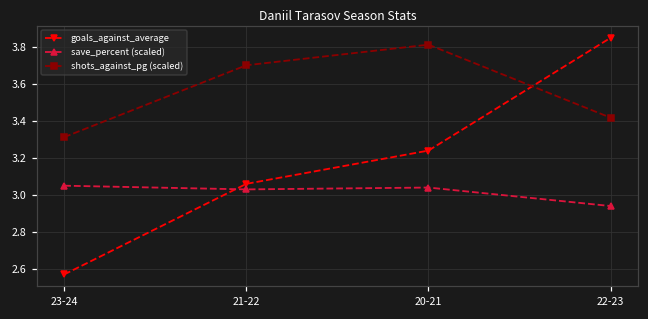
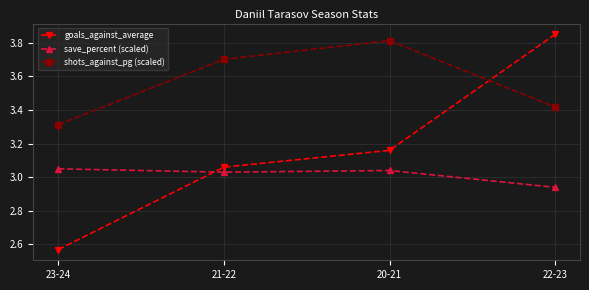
  {
    "goals_against_average": {
      "23-24": 2.57,
      "21-22": 3.06,
-     "20-21": 3.24,
+     "20-21": 3.16,
      "22-23": 3.85
    },
    "save_percent (scaled)": {
      "23-24": 3.05,
      "21-22": 3.03,
      "20-21": 3.04,
      "22-23": 2.94
    },
    "shots_against_pg (scaled)": {
      "23-24": 3.31,
      "21-22": 3.70,
      "20-21": 3.81,
      "22-23": 3.42
    }
  }
